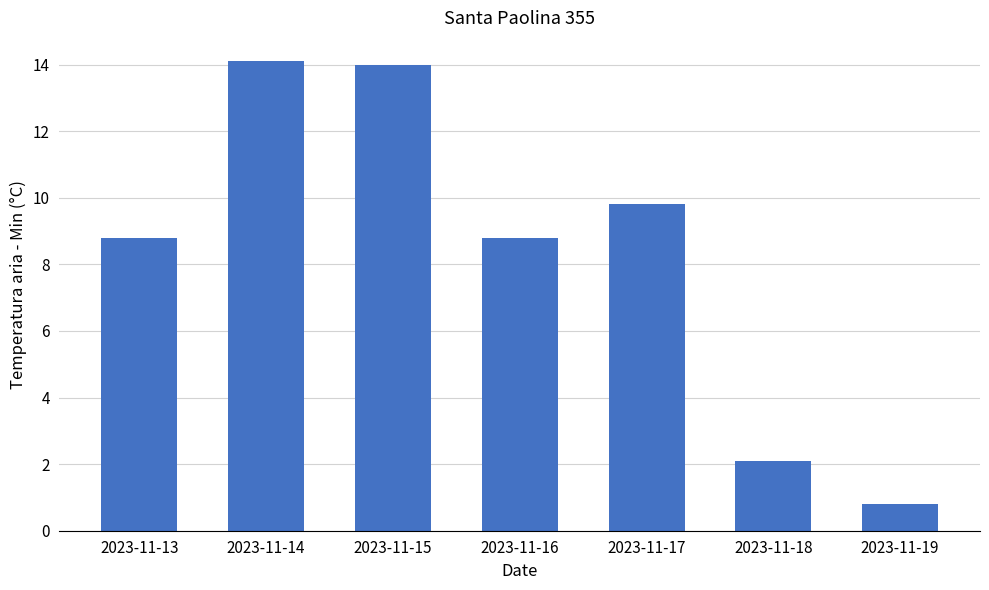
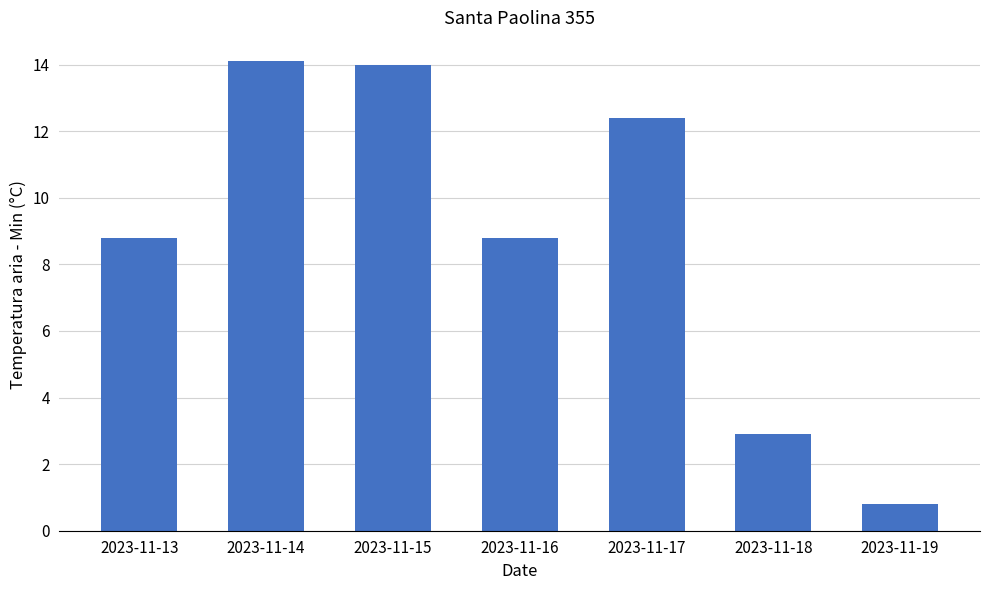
  {
    "2023-11-13": 8.8,
    "2023-11-14": 14.1,
    "2023-11-15": 14.0,
    "2023-11-16": 8.8,
-   "2023-11-17": 9.8,
-   "2023-11-18": 2.1,
+   "2023-11-17": 12.4,
+   "2023-11-18": 2.9,
    "2023-11-19": 0.8
  }
